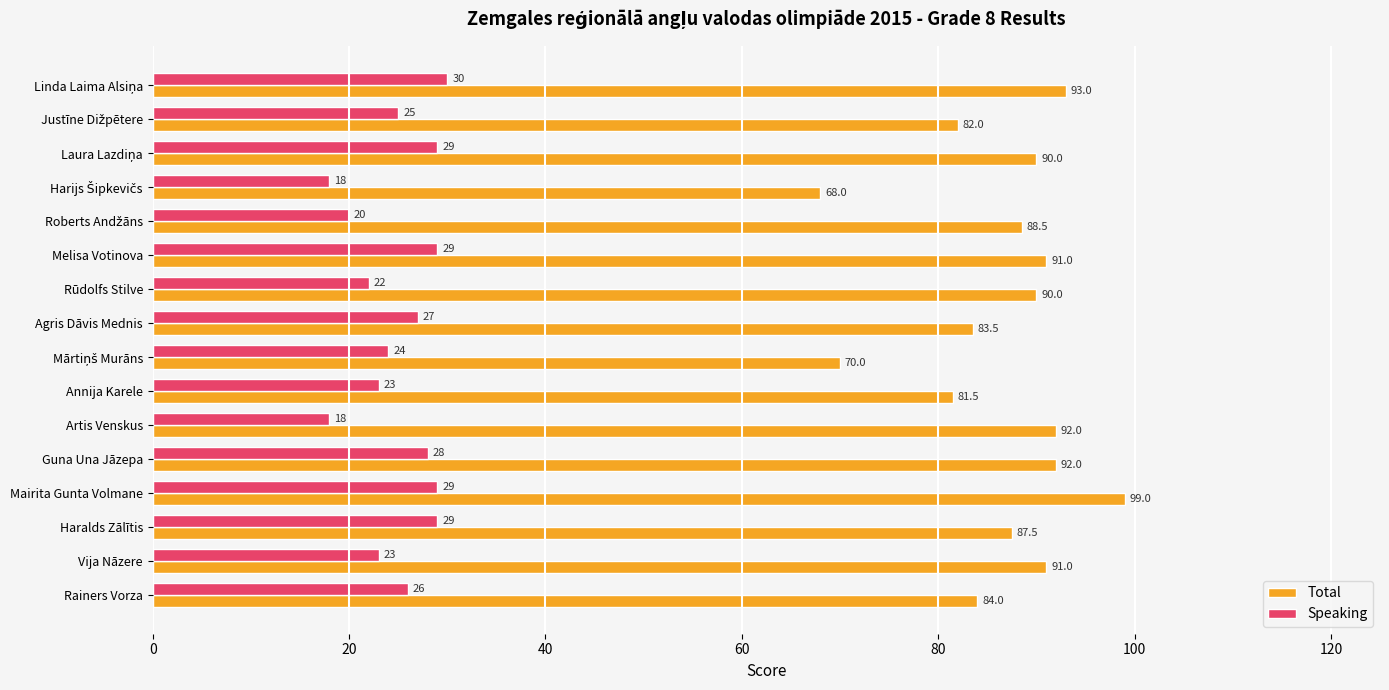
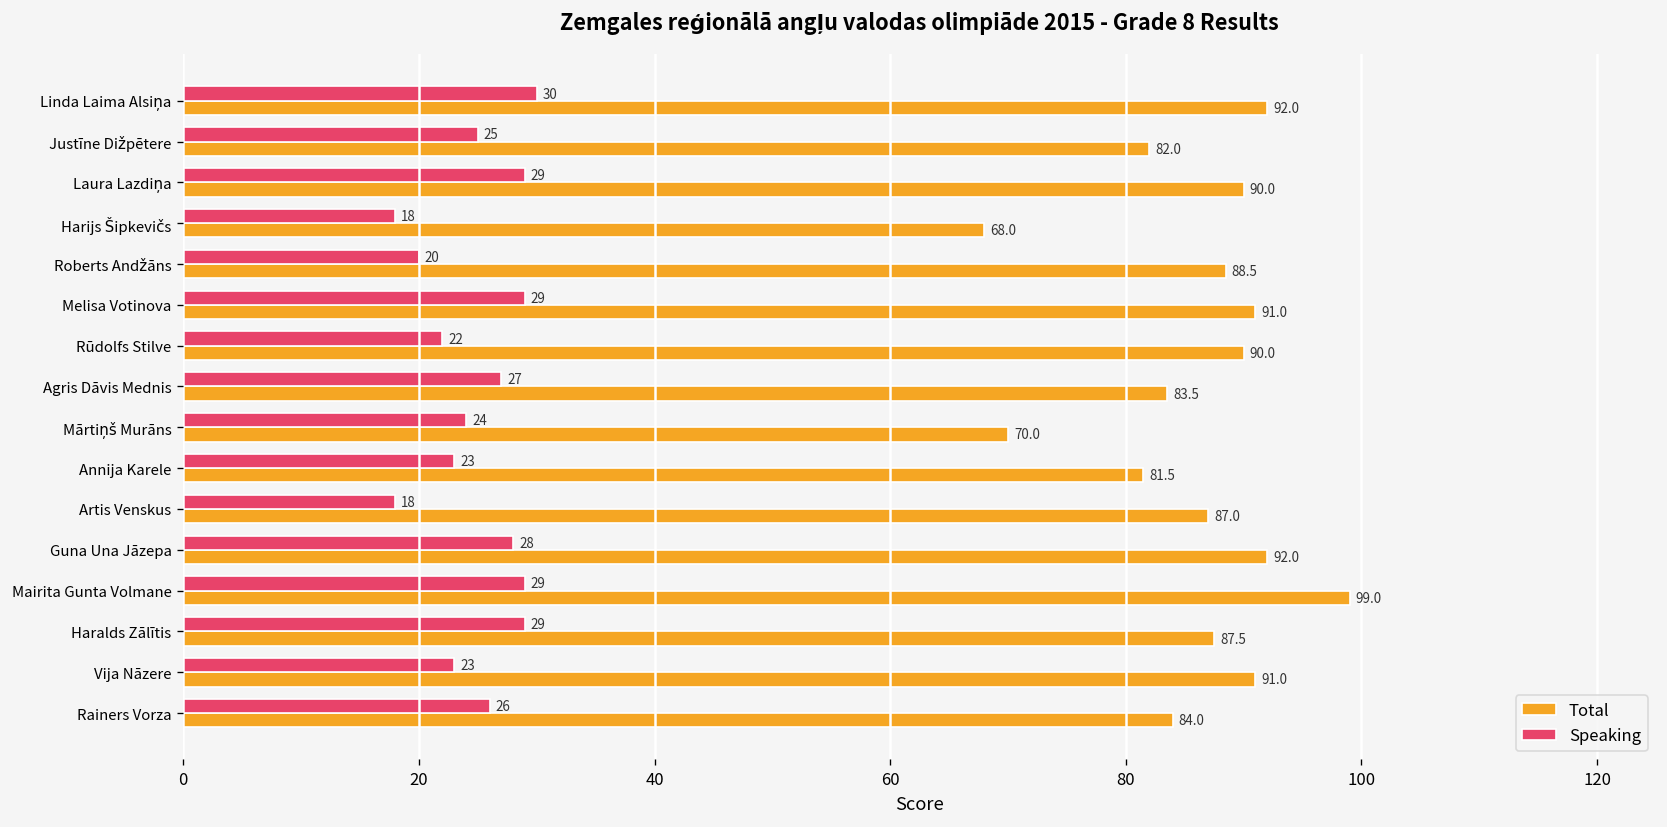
  {
    "Total": {
-     "Linda Laima Alsiņa": 93.0,
+     "Linda Laima Alsiņa": 92.0,
      "Justīne Dižpētere": 82.0,
      "Laura Lazdiņa": 90.0,
      "Harijs Šipkevičs": 68.0,
      "Roberts Andžāns": 88.5,
      "Melisa Votinova": 91.0,
      "Rūdolfs Stilve": 90.0,
      "Agris Dāvis Mednis": 83.5,
      "Mārtiņš Murāns": 70.0,
      "Annija Karele": 81.5,
-     "Artis Venskus": 92.0,
+     "Artis Venskus": 87.0,
      "Guna Una Jāzepa": 92.0,
      "Mairita Gunta Volmane": 99.0,
      "Haralds Zālītis": 87.5,
      "Vija Nāzere": 91.0,
      "Rainers Vorza": 84.0
    },
    "Speaking": {
      "Linda Laima Alsiņa": 30,
      "Justīne Dižpētere": 25,
      "Laura Lazdiņa": 29,
      "Harijs Šipkevičs": 18,
      "Roberts Andžāns": 20,
      "Melisa Votinova": 29,
      "Rūdolfs Stilve": 22,
      "Agris Dāvis Mednis": 27,
      "Mārtiņš Murāns": 24,
      "Annija Karele": 23,
      "Artis Venskus": 18,
      "Guna Una Jāzepa": 28,
      "Mairita Gunta Volmane": 29,
      "Haralds Zālītis": 29,
      "Vija Nāzere": 23,
      "Rainers Vorza": 26
    }
  }
